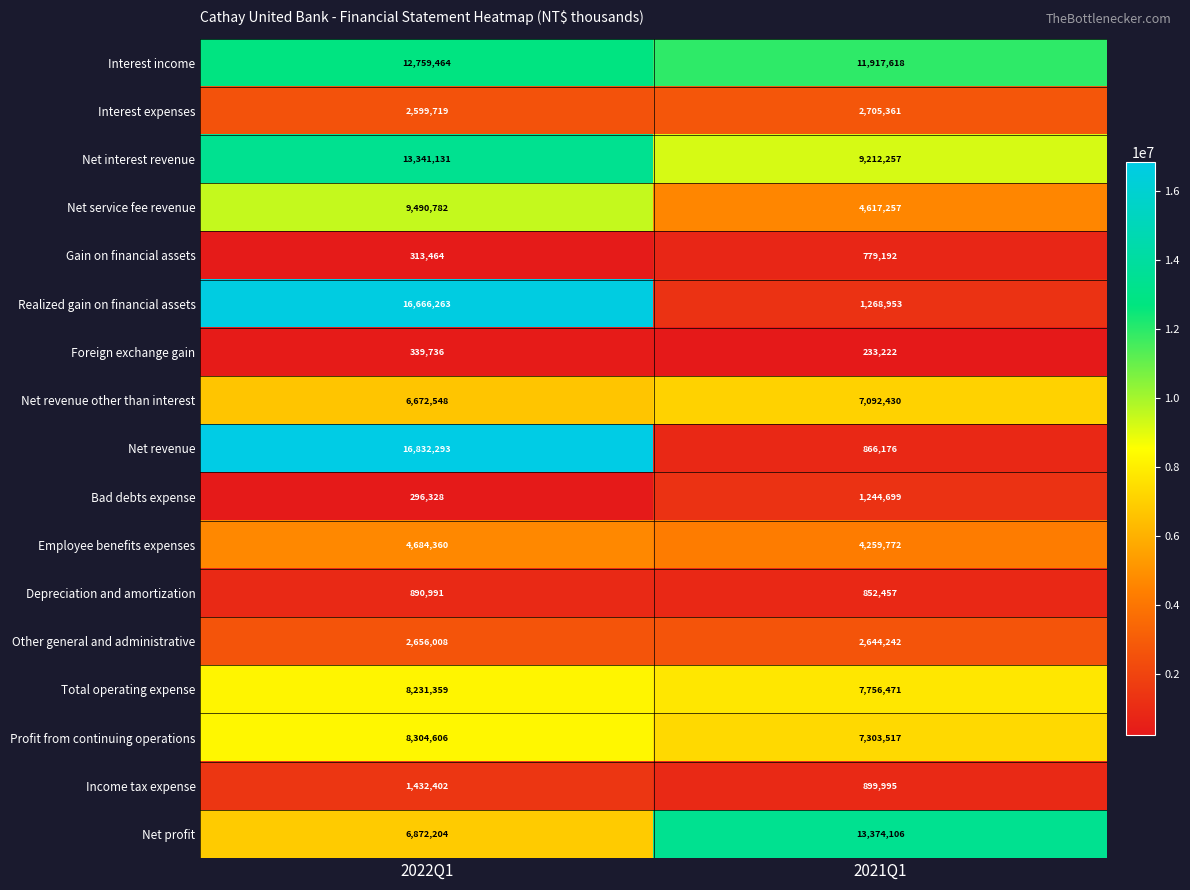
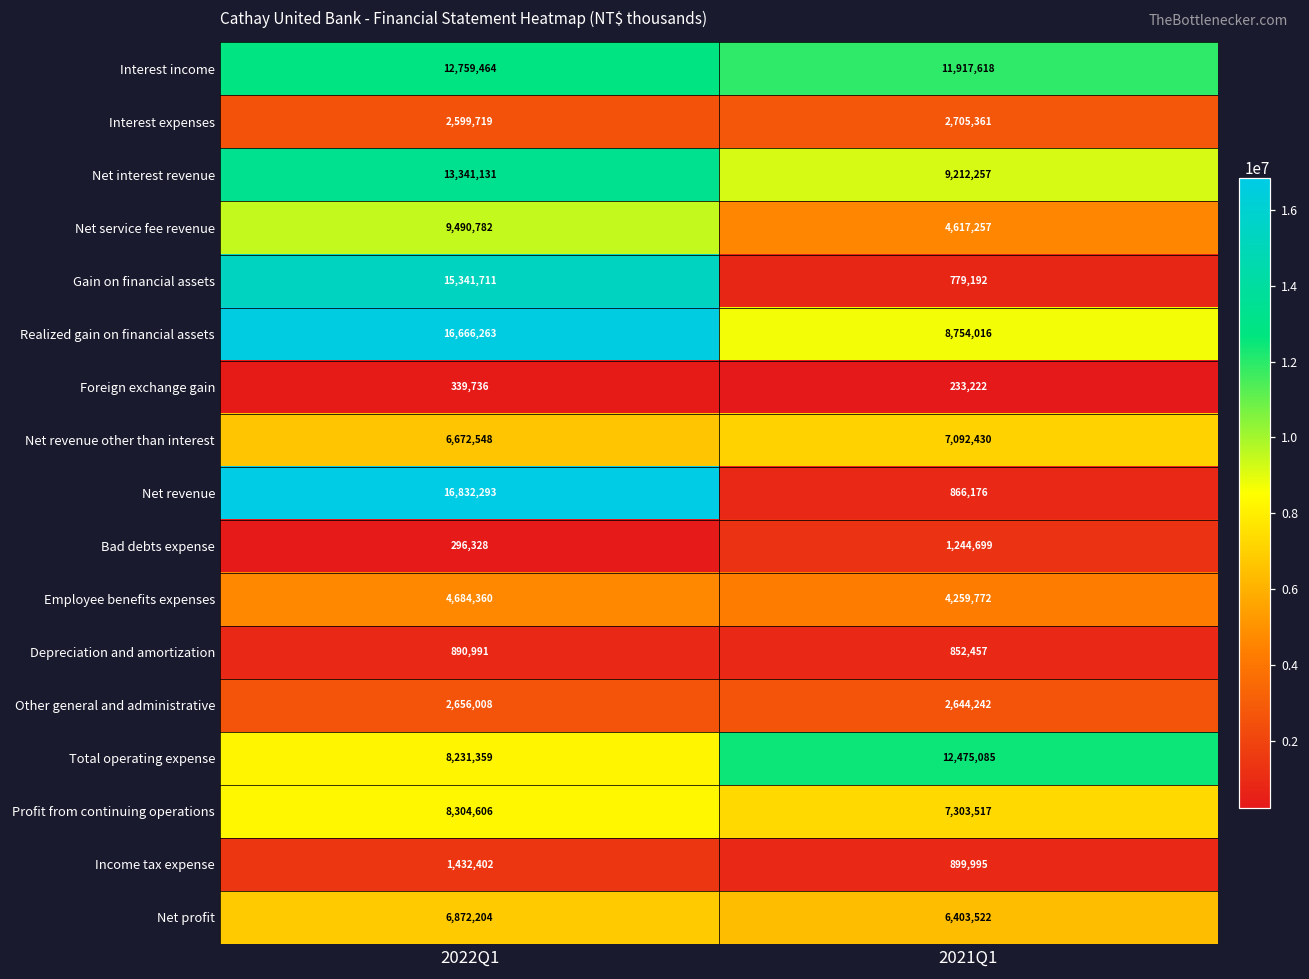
  {
    "Interest income": {
      "2022Q1": "12,759,464",
      "2021Q1": "11,917,618"
    },
    "Interest expenses": {
      "2022Q1": "2,599,719",
      "2021Q1": "2,705,361"
    },
    "Net interest revenue": {
      "2022Q1": "13,341,131",
      "2021Q1": "9,212,257"
    },
    "Net service fee revenue": {
      "2022Q1": "9,490,782",
      "2021Q1": "4,617,257"
    },
    "Gain on financial assets": {
-     "2022Q1": "313,464",
+     "2022Q1": "15,341,711",
      "2021Q1": "779,192"
    },
    "Realized gain on financial assets": {
      "2022Q1": "16,666,263",
-     "2021Q1": "1,268,953"
+     "2021Q1": "8,754,016"
    },
    "Foreign exchange gain": {
      "2022Q1": "339,736",
      "2021Q1": "233,222"
    },
    "Net revenue other than interest": {
      "2022Q1": "6,672,548",
      "2021Q1": "7,092,430"
    },
    "Net revenue": {
      "2022Q1": "16,832,293",
      "2021Q1": "866,176"
    },
    "Bad debts expense": {
      "2022Q1": "296,328",
      "2021Q1": "1,244,699"
    },
    "Employee benefits expenses": {
      "2022Q1": "4,684,360",
      "2021Q1": "4,259,772"
    },
    "Depreciation and amortization": {
      "2022Q1": "890,991",
      "2021Q1": "852,457"
    },
    "Other general and administrative": {
      "2022Q1": "2,656,008",
      "2021Q1": "2,644,242"
    },
    "Total operating expense": {
      "2022Q1": "8,231,359",
-     "2021Q1": "7,756,471"
+     "2021Q1": "12,475,085"
    },
    "Profit from continuing operations": {
      "2022Q1": "8,304,606",
      "2021Q1": "7,303,517"
    },
    "Income tax expense": {
      "2022Q1": "1,432,402",
      "2021Q1": "899,995"
    },
    "Net profit": {
      "2022Q1": "6,872,204",
-     "2021Q1": "13,374,106"
+     "2021Q1": "6,403,522"
    }
  }
